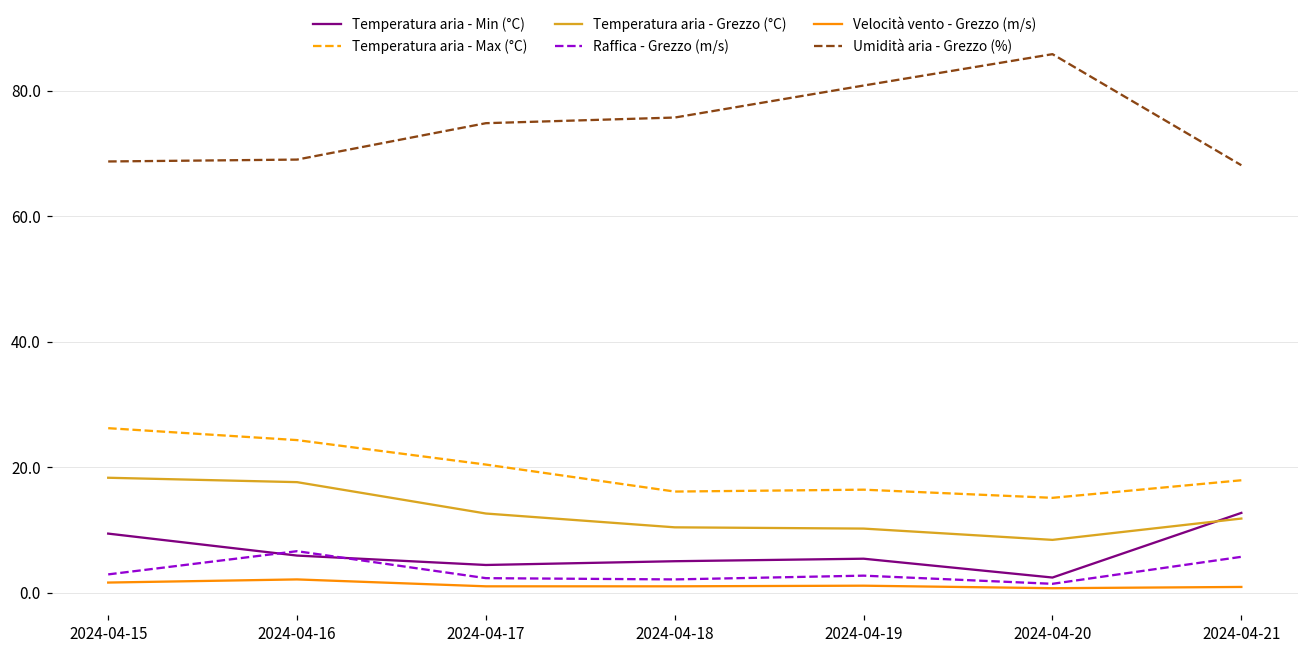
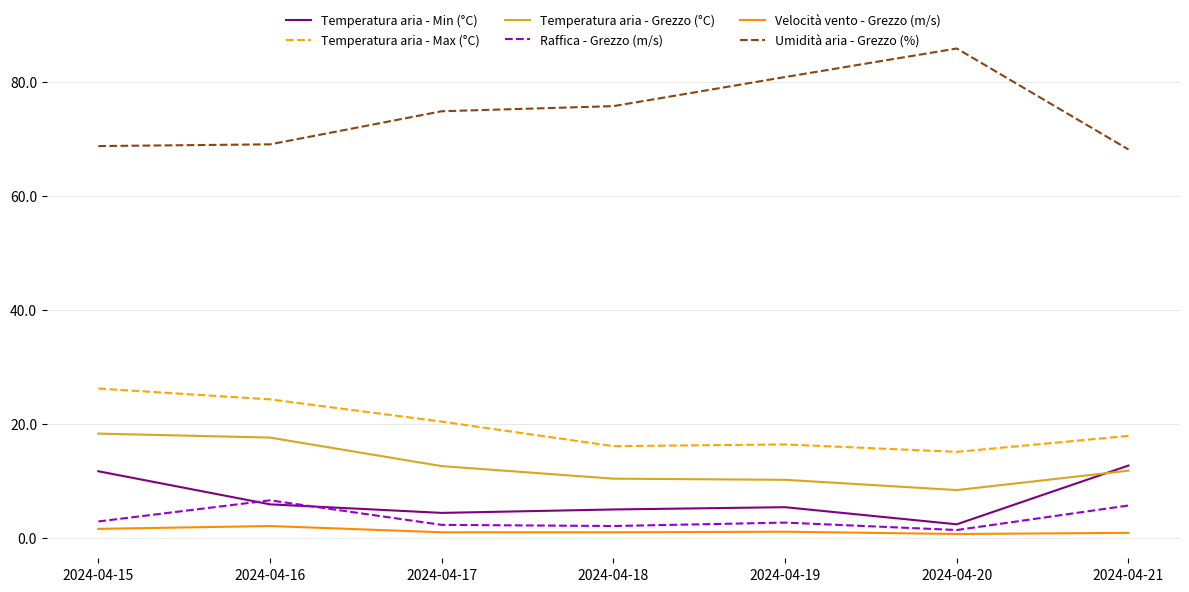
  {
    "Temperatura aria - Min (°C)": {
-     "2024-04-15": 9,
+     "2024-04-15": 12,
      "2024-04-16": 6,
      "2024-04-17": 4,
      "2024-04-18": 5,
      "2024-04-19": 5,
      "2024-04-20": 2,
      "2024-04-21": 13
    },
    "Raffica - Grezzo (m/s)": {
      "2024-04-15": 3,
      "2024-04-16": 7,
      "2024-04-17": 2,
      "2024-04-18": 2,
      "2024-04-19": 3,
      "2024-04-20": 1,
      "2024-04-21": 6
    },
    "Umidità aria - Grezzo (%)": {
      "2024-04-15": 69,
      "2024-04-16": 69,
      "2024-04-17": 75,
      "2024-04-18": 76,
      "2024-04-19": 81,
      "2024-04-20": 86,
      "2024-04-21": 68
    }
  }
